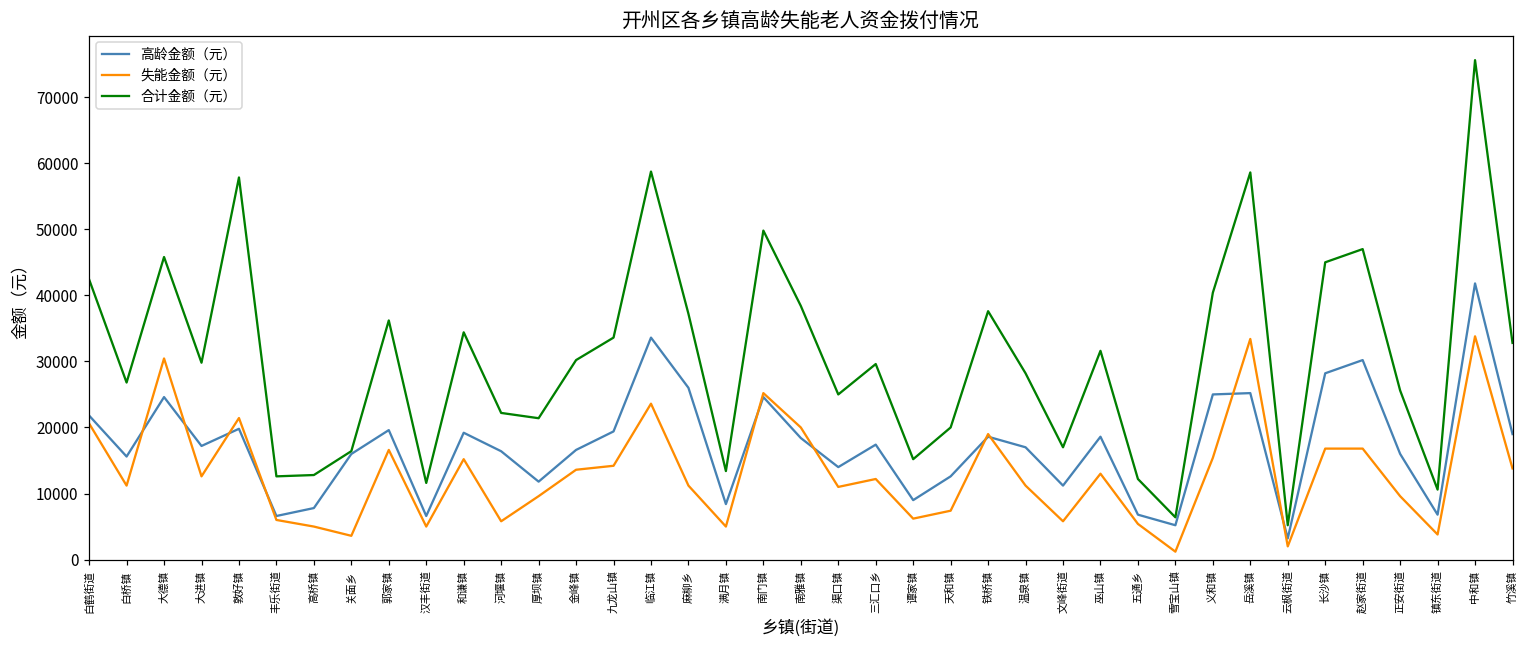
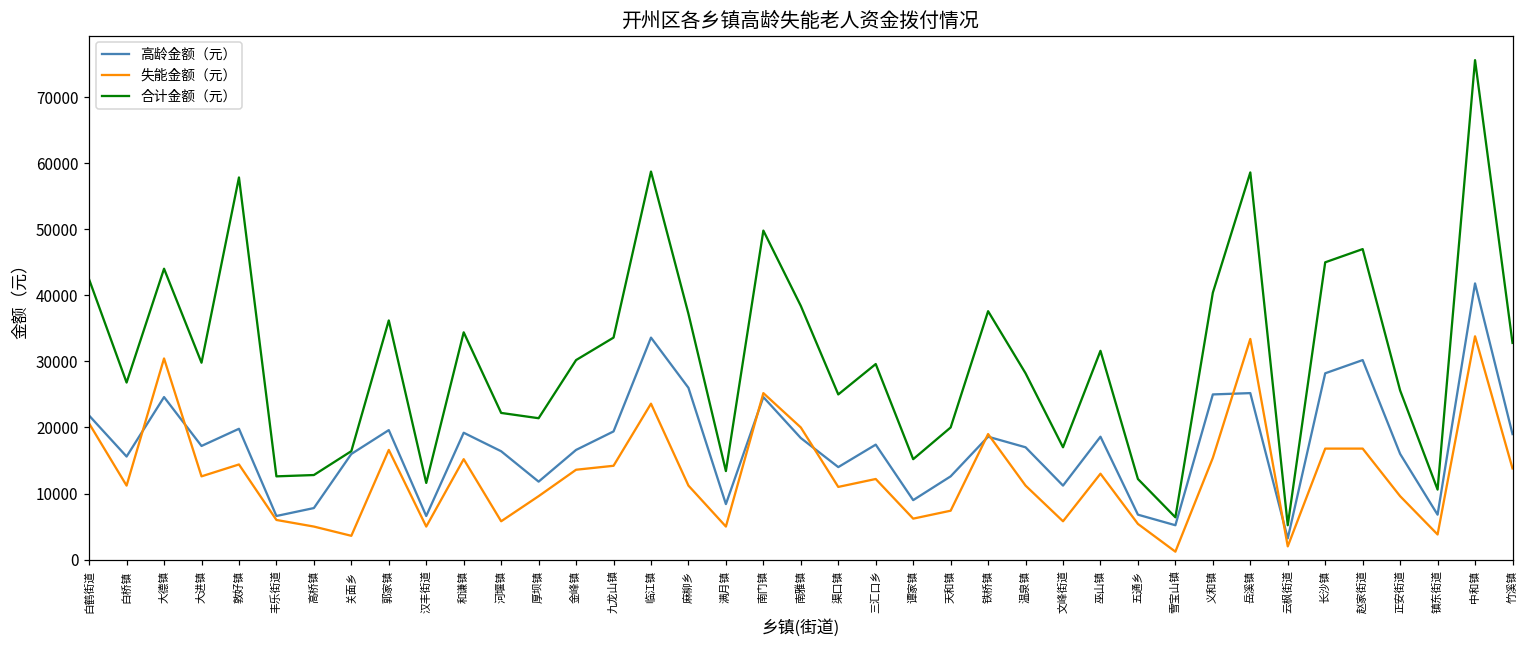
  {
    "高龄金额（元）": {
      "白鹤街道": 22000,
      "白桥镇": 16000,
      "大德镇": 25000,
      "大进镇": 17000,
      "敦好镇": 20000,
      "丰乐街道": 7000,
      "高桥镇": 8000,
      "关面乡": 16000,
      "郭家镇": 20000,
      "汉丰街道": 7000,
      "和谦镇": 19000,
      "河堰镇": 16000,
      "厚坝镇": 12000,
      "金峰镇": 17000,
      "九龙山镇": 19000,
      "临江镇": 34000,
      "麻柳乡": 26000,
      "满月镇": 8000,
      "南门镇": 25000,
      "南雅镇": 18000,
      "渠口镇": 14000,
      "三汇口乡": 17000,
      "谭家镇": 9000,
      "天和镇": 13000,
      "温泉镇": 17000,
      "文峰街道": 11000,
      "巫山镇": 19000,
      "五通乡": 7000,
      "雪宝山镇": 5000,
      "义和镇": 25000,
      "岳溪镇": 25000,
      "云枫街道": 3000,
      "长沙镇": 28000,
      "赵家街道": 30000,
      "正安街道": 16000,
      "镇东街道": 7000,
      "中和镇": 42000,
      "竹溪镇": 19000
    },
    "失能金额（元）": {
      "白鹤街道": 21000,
      "白桥镇": 11000,
      "大德镇": 30000,
      "大进镇": 13000,
-     "敦好镇": 21000,
+     "敦好镇": 14000,
      "丰乐街道": 6000,
      "高桥镇": 5000,
      "关面乡": 4000,
      "郭家镇": 17000,
      "汉丰街道": 5000,
      "和谦镇": 15000,
      "河堰镇": 6000,
      "厚坝镇": 10000,
      "金峰镇": 14000,
      "九龙山镇": 14000,
      "临江镇": 24000,
      "麻柳乡": 11000,
      "满月镇": 5000,
      "南门镇": 25000,
      "南雅镇": 20000,
      "渠口镇": 11000,
      "三汇口乡": 12000,
      "谭家镇": 6000,
      "天和镇": 7000,
      "温泉镇": 11000,
      "文峰街道": 6000,
      "巫山镇": 13000,
      "五通乡": 5000,
      "雪宝山镇": 1000,
      "义和镇": 15000,
      "岳溪镇": 33000,
      "云枫街道": 2000,
      "长沙镇": 17000,
      "赵家街道": 17000,
      "正安街道": 10000,
      "镇东街道": 4000,
      "中和镇": 34000,
      "竹溪镇": 14000
    },
    "合计金额（元）": {
      "白鹤街道": 42000,
      "白桥镇": 27000,
-     "大德镇": 46000,
+     "大德镇": 44000,
      "大进镇": 30000,
      "敦好镇": 58000,
      "丰乐街道": 13000,
      "高桥镇": 13000,
      "关面乡": 16000,
      "郭家镇": 36000,
      "汉丰街道": 12000,
      "和谦镇": 34000,
      "河堰镇": 22000,
      "厚坝镇": 21000,
      "金峰镇": 30000,
      "九龙山镇": 34000,
      "临江镇": 59000,
      "麻柳乡": 37000,
      "满月镇": 13000,
      "南门镇": 50000,
      "南雅镇": 38000,
      "渠口镇": 25000,
      "三汇口乡": 30000,
      "谭家镇": 15000,
      "天和镇": 20000,
      "铁桥镇": 38000,
      "温泉镇": 28000,
      "文峰街道": 17000,
      "巫山镇": 32000,
      "五通乡": 12000,
      "雪宝山镇": 6000,
      "义和镇": 40000,
      "岳溪镇": 59000,
      "云枫街道": 5000,
      "长沙镇": 45000,
      "赵家街道": 47000,
      "正安街道": 26000,
      "镇东街道": 11000,
      "中和镇": 76000,
      "竹溪镇": 33000
    }
  }
